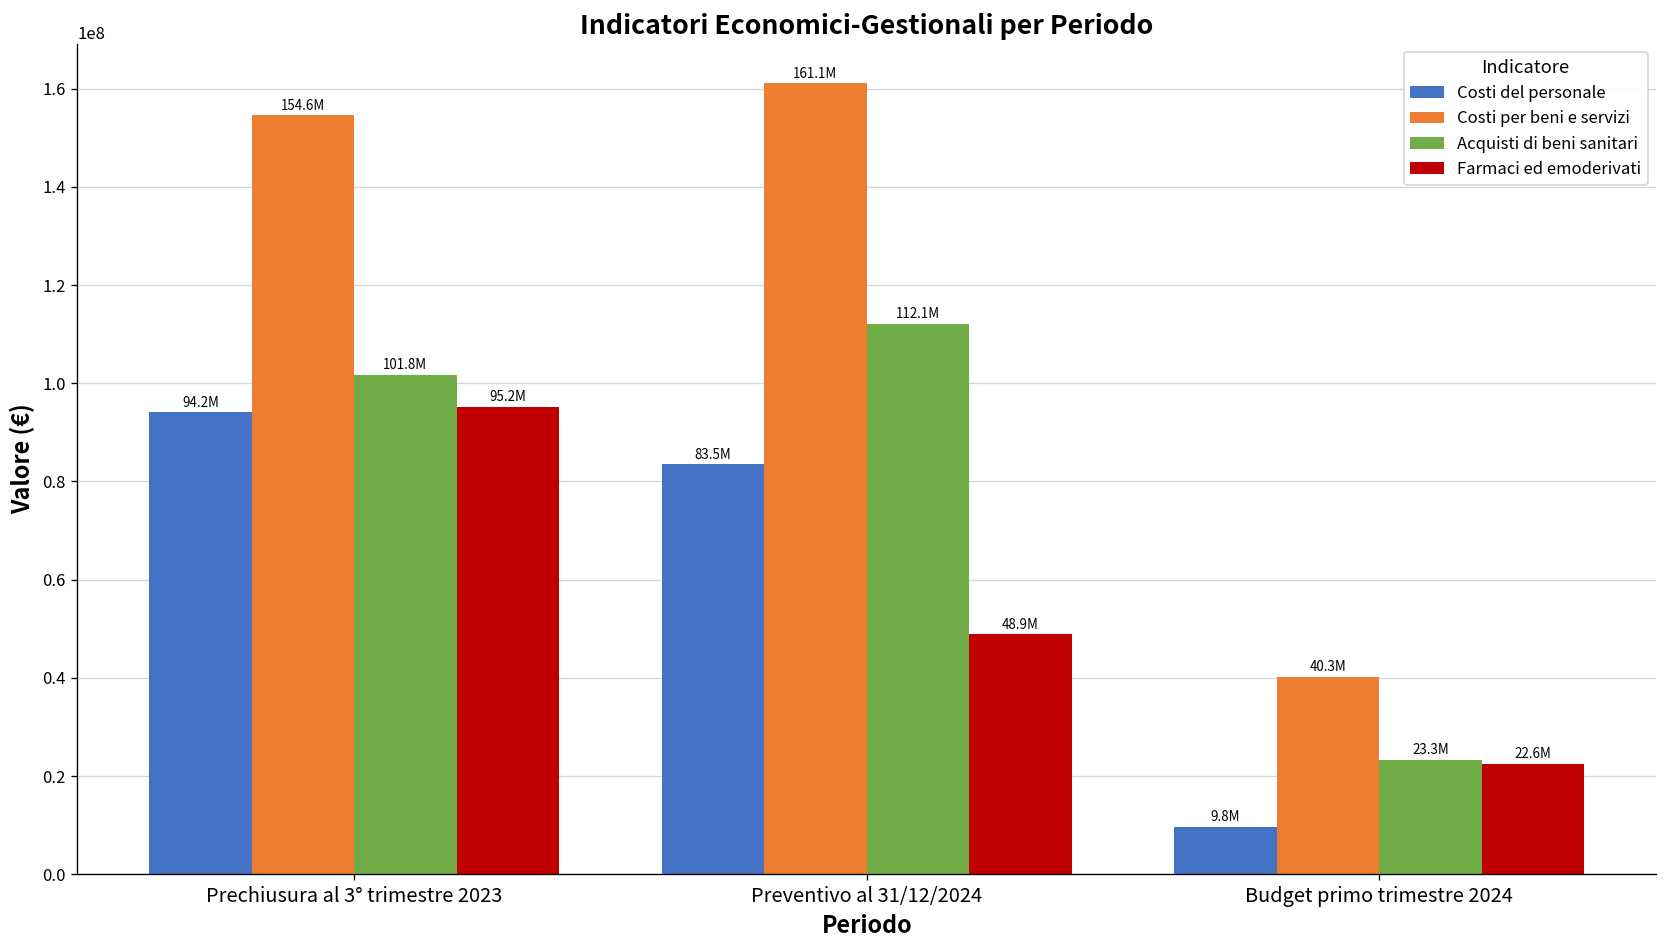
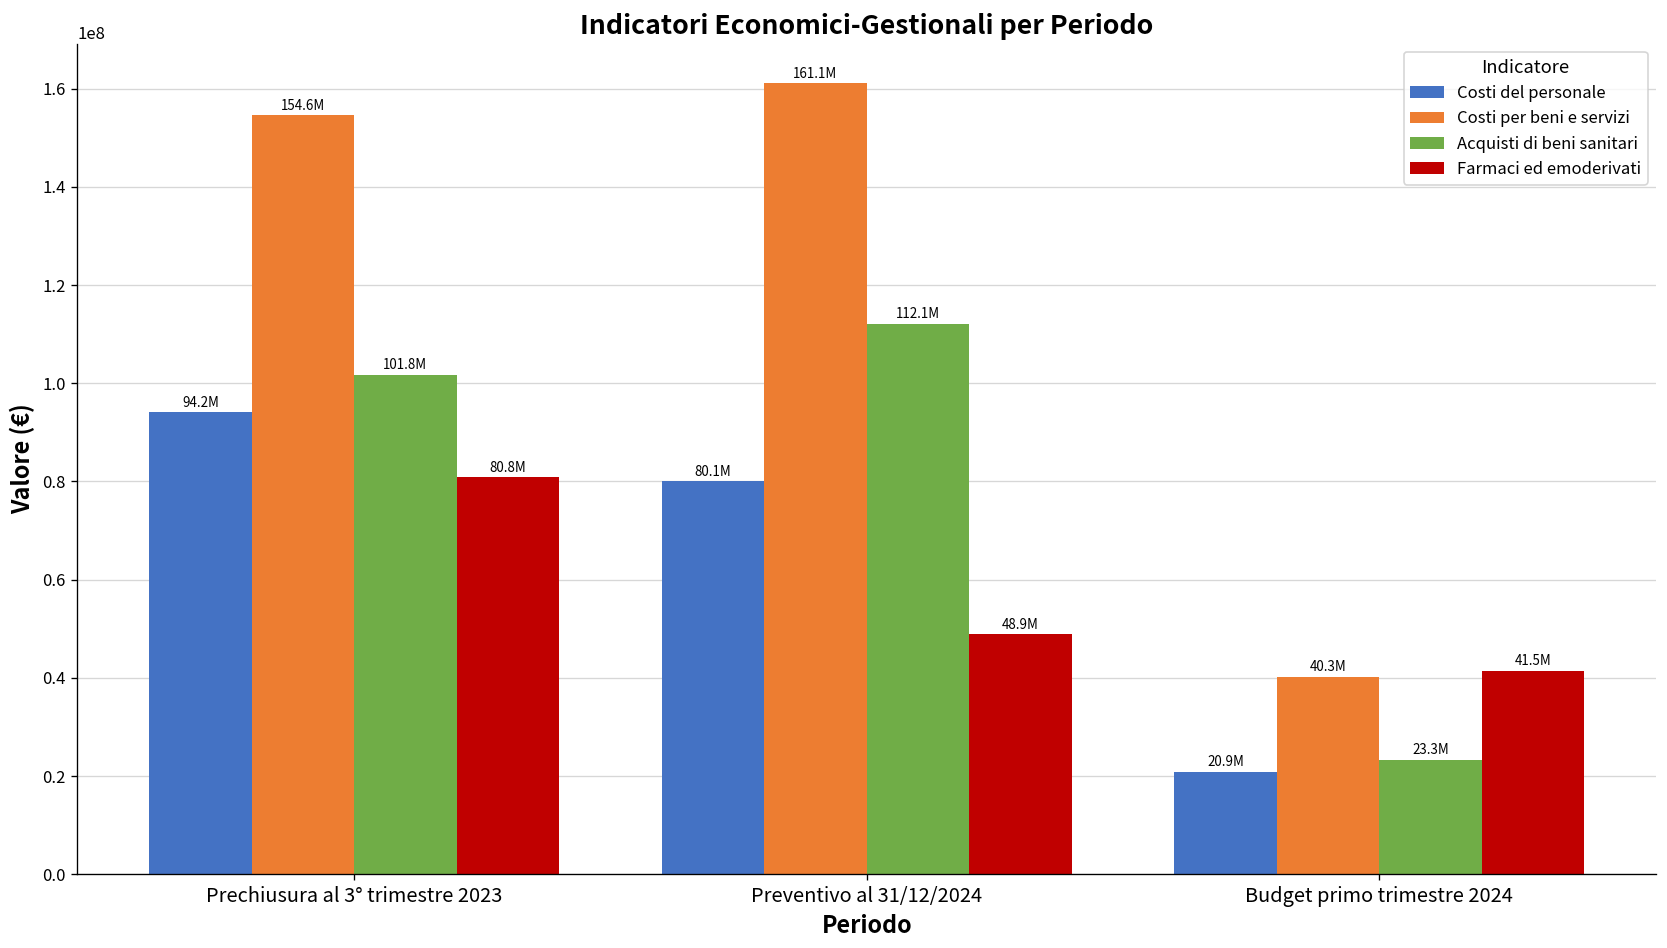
  {
    "Costi del personale": {
      "Prechiusura al 3° trimestre 2023": "94.2M",
-     "Preventivo al 31/12/2024": "83.5M",
-     "Budget primo trimestre 2024": "9.8M"
+     "Preventivo al 31/12/2024": "80.1M",
+     "Budget primo trimestre 2024": "20.9M"
    },
    "Costi per beni e servizi": {
      "Prechiusura al 3° trimestre 2023": "154.6M",
      "Preventivo al 31/12/2024": "161.1M",
      "Budget primo trimestre 2024": "40.3M"
    },
    "Acquisti di beni sanitari": {
      "Prechiusura al 3° trimestre 2023": "101.8M",
      "Preventivo al 31/12/2024": "112.1M",
      "Budget primo trimestre 2024": "23.3M"
    },
    "Farmaci ed emoderivati": {
-     "Prechiusura al 3° trimestre 2023": "95.2M",
+     "Prechiusura al 3° trimestre 2023": "80.8M",
      "Preventivo al 31/12/2024": "48.9M",
-     "Budget primo trimestre 2024": "22.6M"
+     "Budget primo trimestre 2024": "41.5M"
    }
  }
